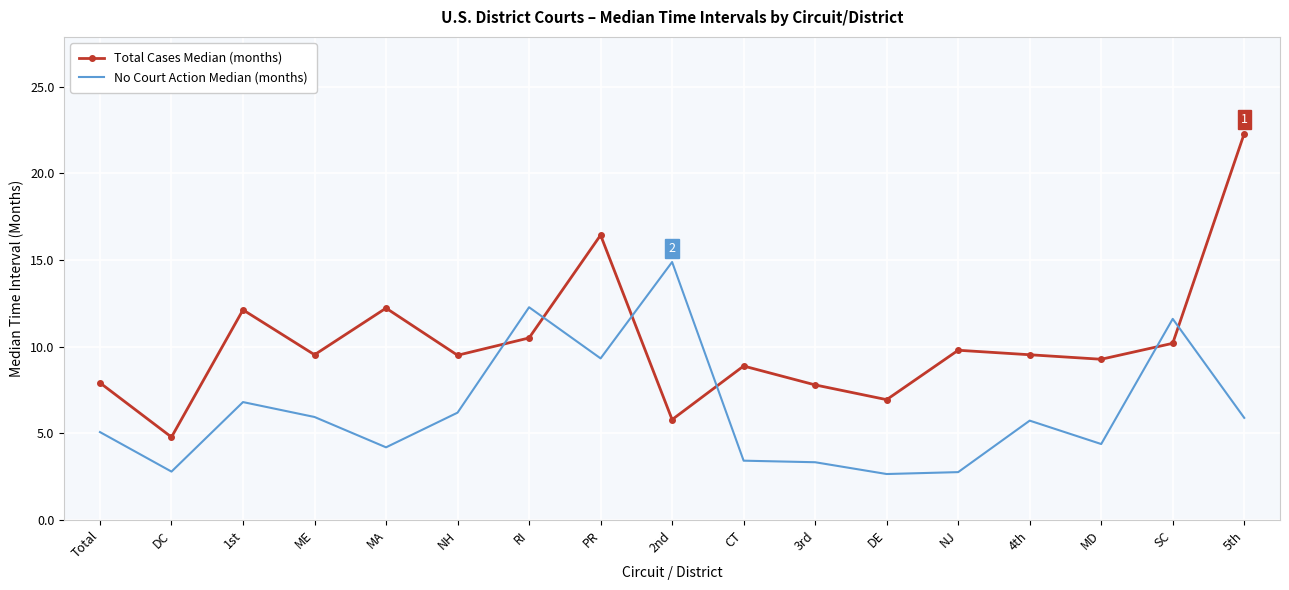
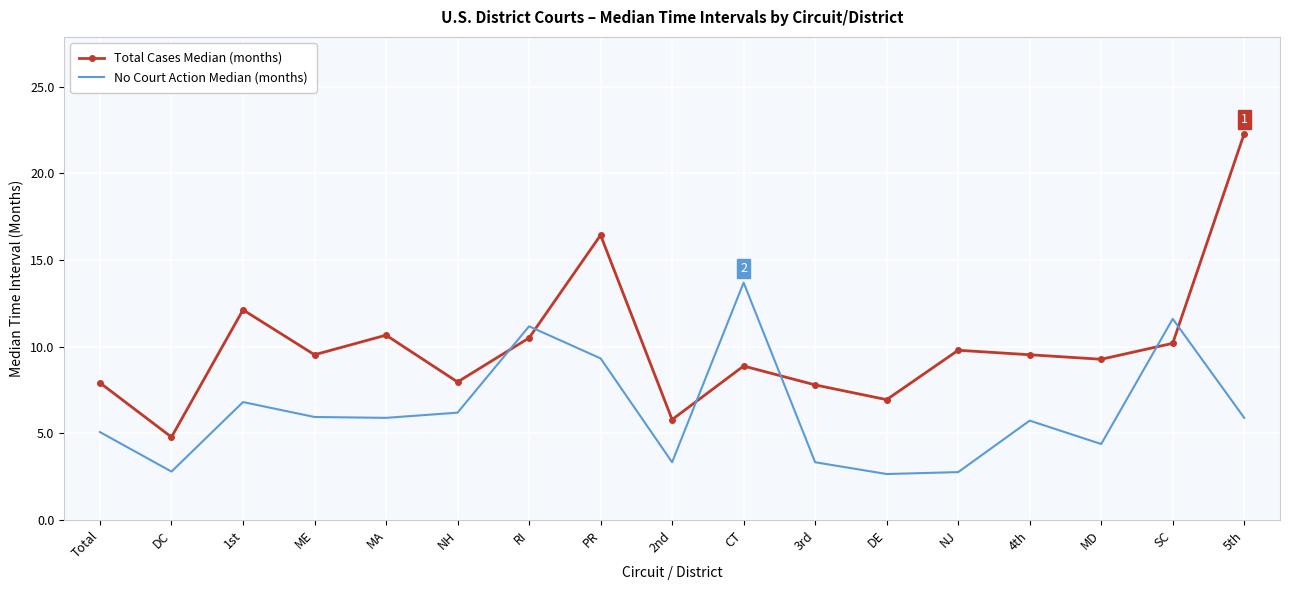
  {
    "Total Cases Median (months)": {
      "Total": 7.9,
      "DC": 4.8,
      "1st": 12.1,
      "ME": 9.5,
-     "MA": 12.2,
-     "NH": 9.5,
+     "MA": 10.7,
+     "NH": 8.0,
      "RI": 10.5,
      "PR": 16.4,
      "2nd": 5.8,
      "CT": 8.9,
      "3rd": 7.8,
      "DE": 7.0,
      "NJ": 9.8,
      "4th": 9.5,
      "MD": 9.3,
      "SC": 10.2
    },
    "No Court Action Median (months)": {
      "Total": 5.1,
      "DC": 2.8,
      "1st": 6.8,
      "ME": 6.0,
-     "MA": 4.2,
+     "MA": 5.9,
      "NH": 6.2,
-     "RI": 12.3,
+     "RI": 11.2,
      "PR": 9.3,
-     "2nd": 14.9,
-     "CT": 3.4,
+     "2nd": 3.3,
+     "CT": 13.7,
      "3rd": 3.3,
      "DE": 2.7,
      "NJ": 2.8,
      "4th": 5.7,
      "MD": 4.4,
      "SC": 11.6,
      "5th": 5.9
    }
  }
